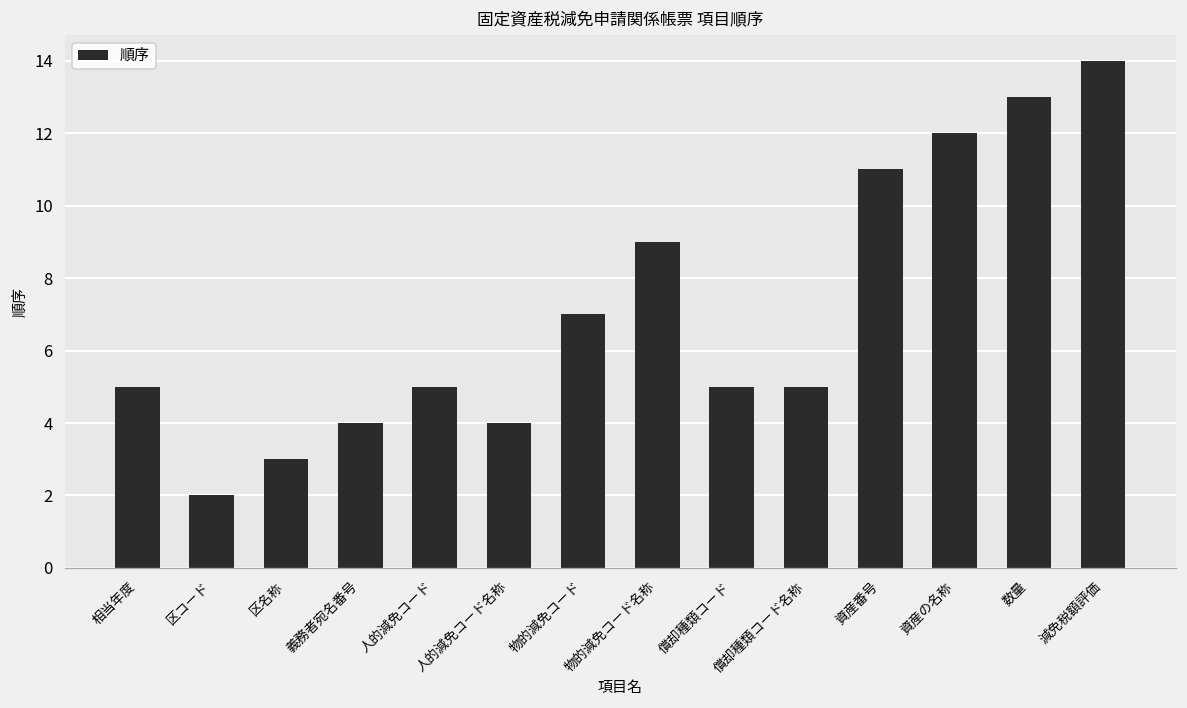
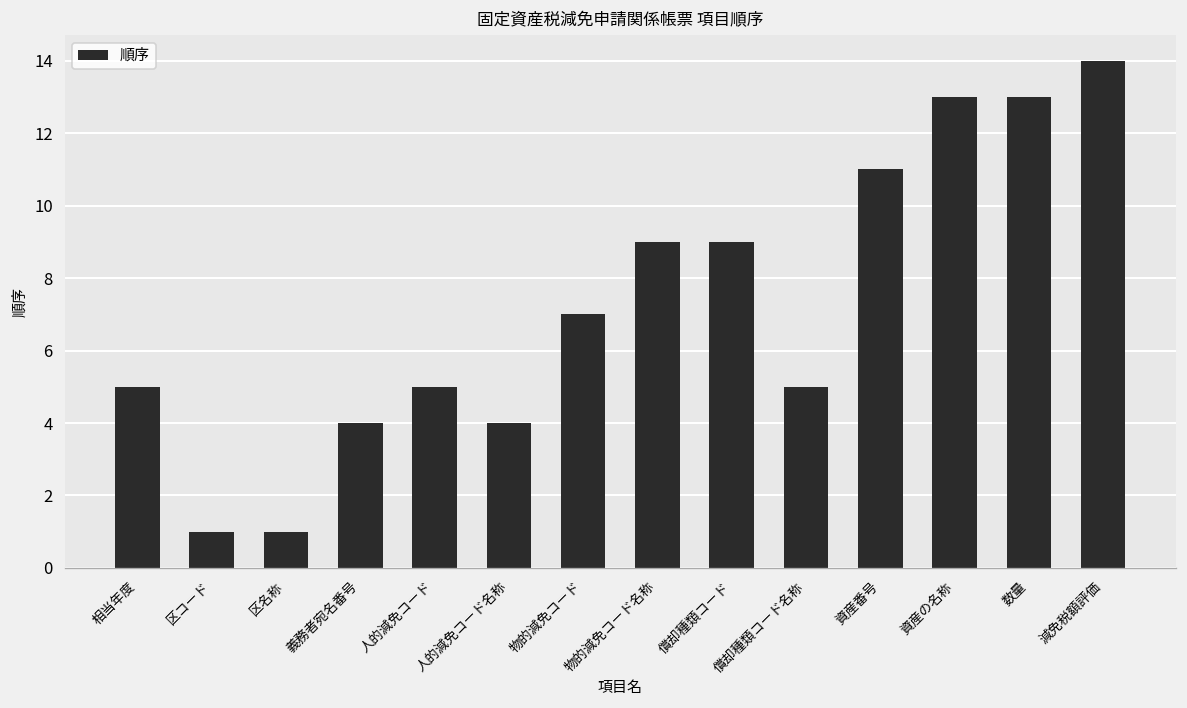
  {
    "相当年度": 5,
-   "区コード": 2,
-   "区名称": 3,
+   "区コード": 1,
+   "区名称": 1,
    "義務者宛名番号": 4,
    "人的減免コード": 5,
    "人的減免コード名称": 4,
    "物的減免コード": 7,
    "物的減免コード名称": 9,
-   "償却種類コード": 5,
+   "償却種類コード": 9,
    "償却種類コード名称": 5,
    "資産番号": 11,
-   "資産の名称": 12,
+   "資産の名称": 13,
    "数量": 13,
    "減免税額評価": 14
  }
